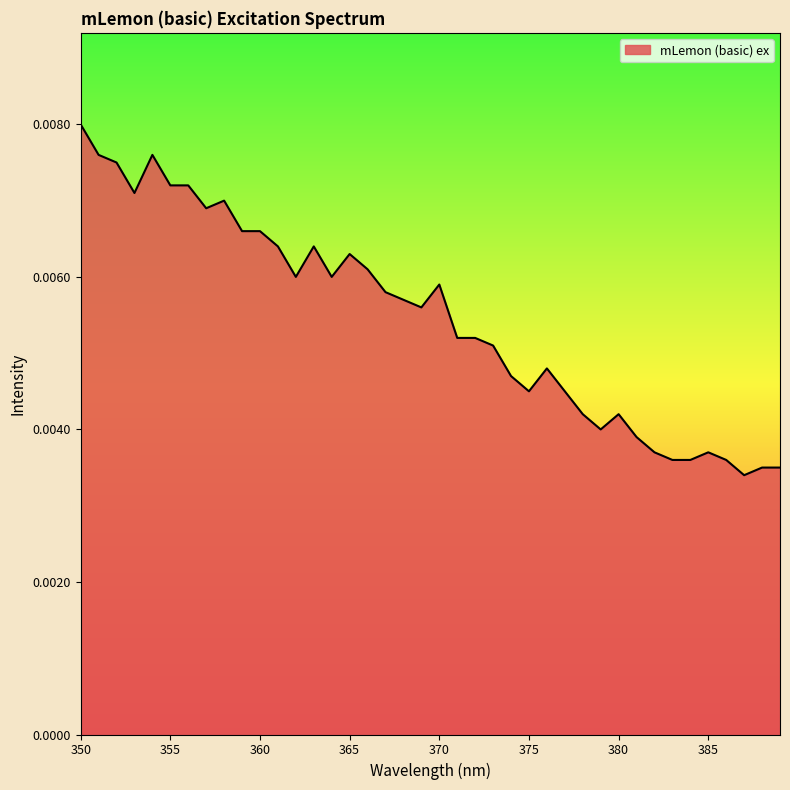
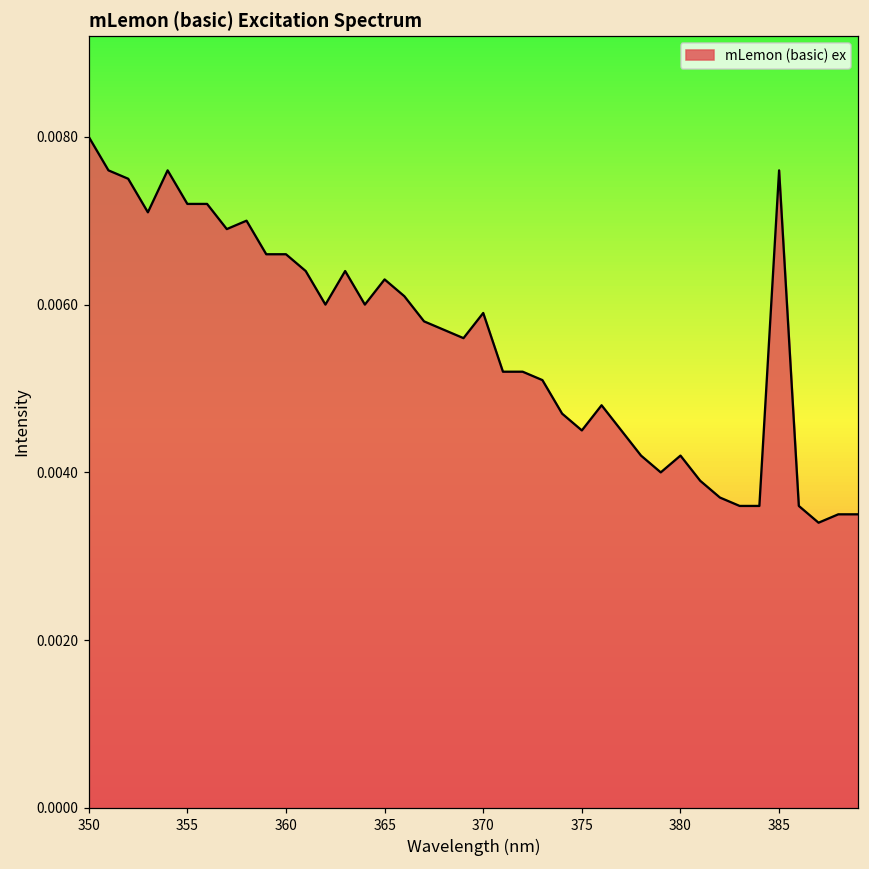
  {
    "350": 0.0080,
    "355": 0.0072,
    "360": 0.0066,
    "365": 0.0063,
    "370": 0.0059,
    "375": 0.0045,
    "380": 0.0042,
-   "385": 0.0037
+   "385": 0.0076
  }
